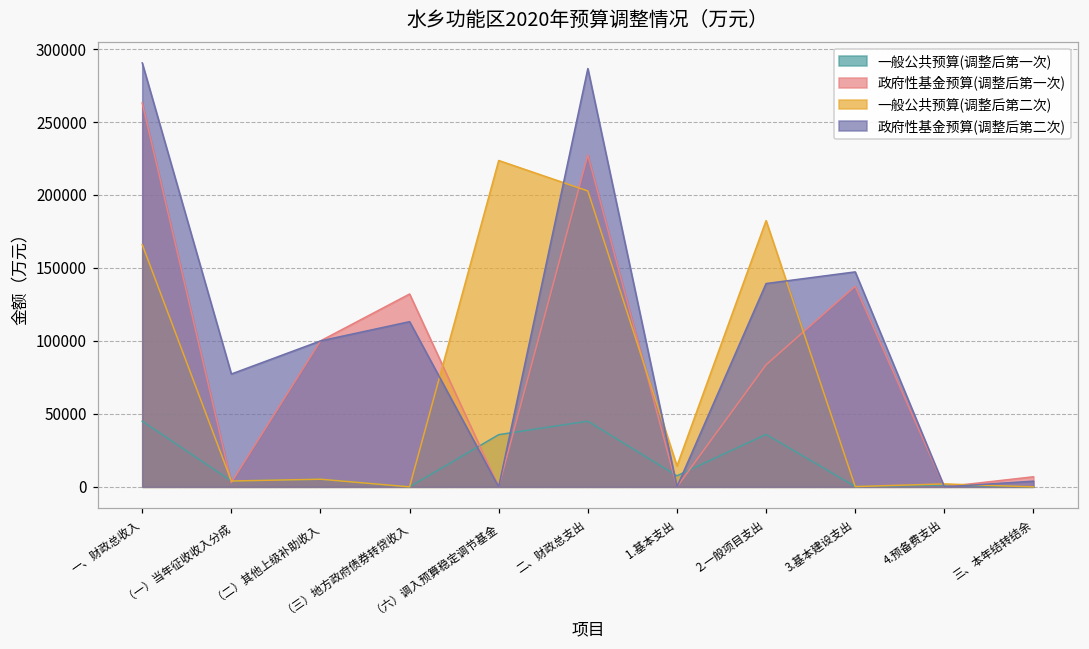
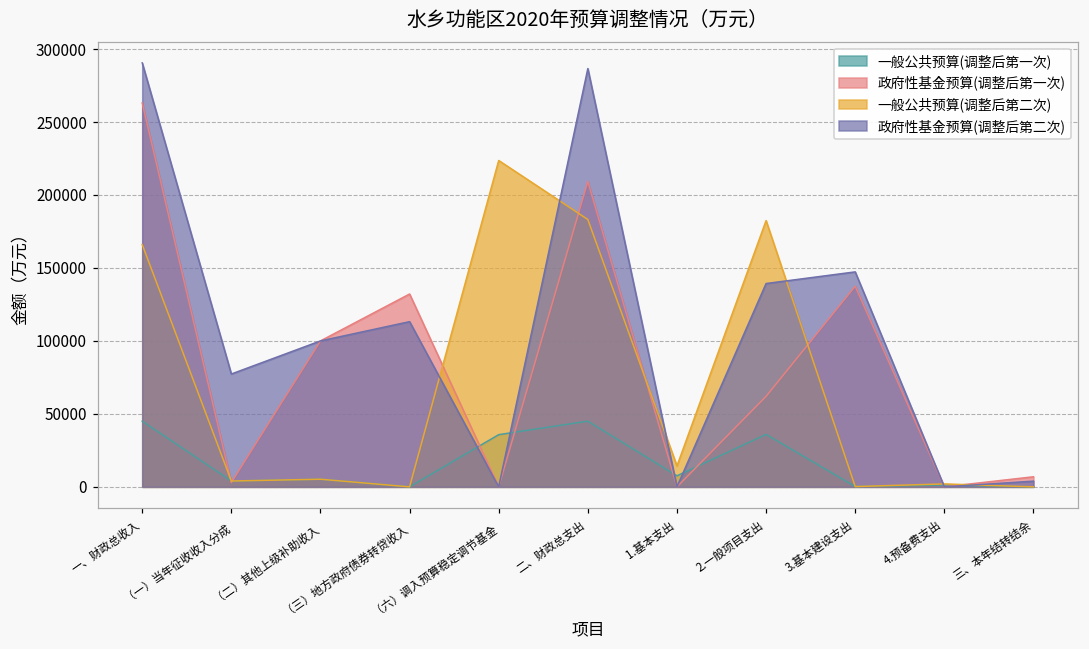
  {
    "政府性基金预算(调整后第一次)": {
      "一、财政总收入": 263000,
      "（三）地方政府债券转贷收入": 132000,
-     "二、财政总支出": 227000,
-     "2.一般项目支出": 84000,
+     "二、财政总支出": 209000,
+     "2.一般项目支出": 62000,
      "3.基本建设支出": 137000,
      "三、本年结转结余": 7000
    },
    "一般公共预算(调整后第二次)": {
      "一、财政总收入": 166000,
      "（六）调入预算稳定调节基金": 224000,
-     "二、财政总支出": 203000,
+     "二、财政总支出": 183000,
      "1.基本支出": 14000,
      "2.一般项目支出": 182000
    }
  }
